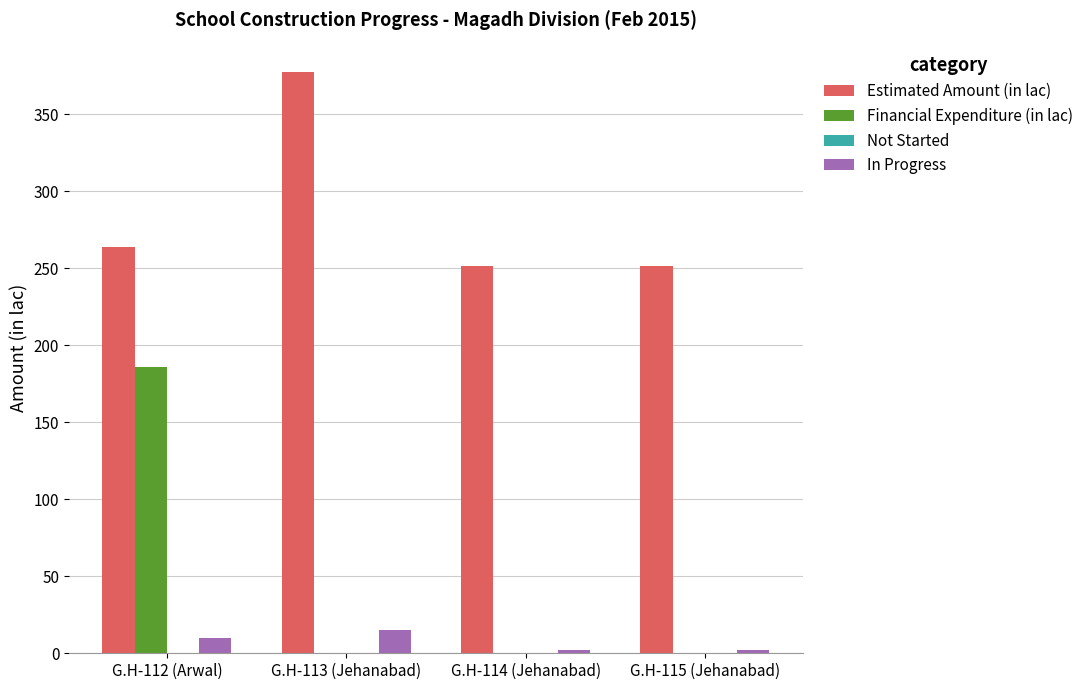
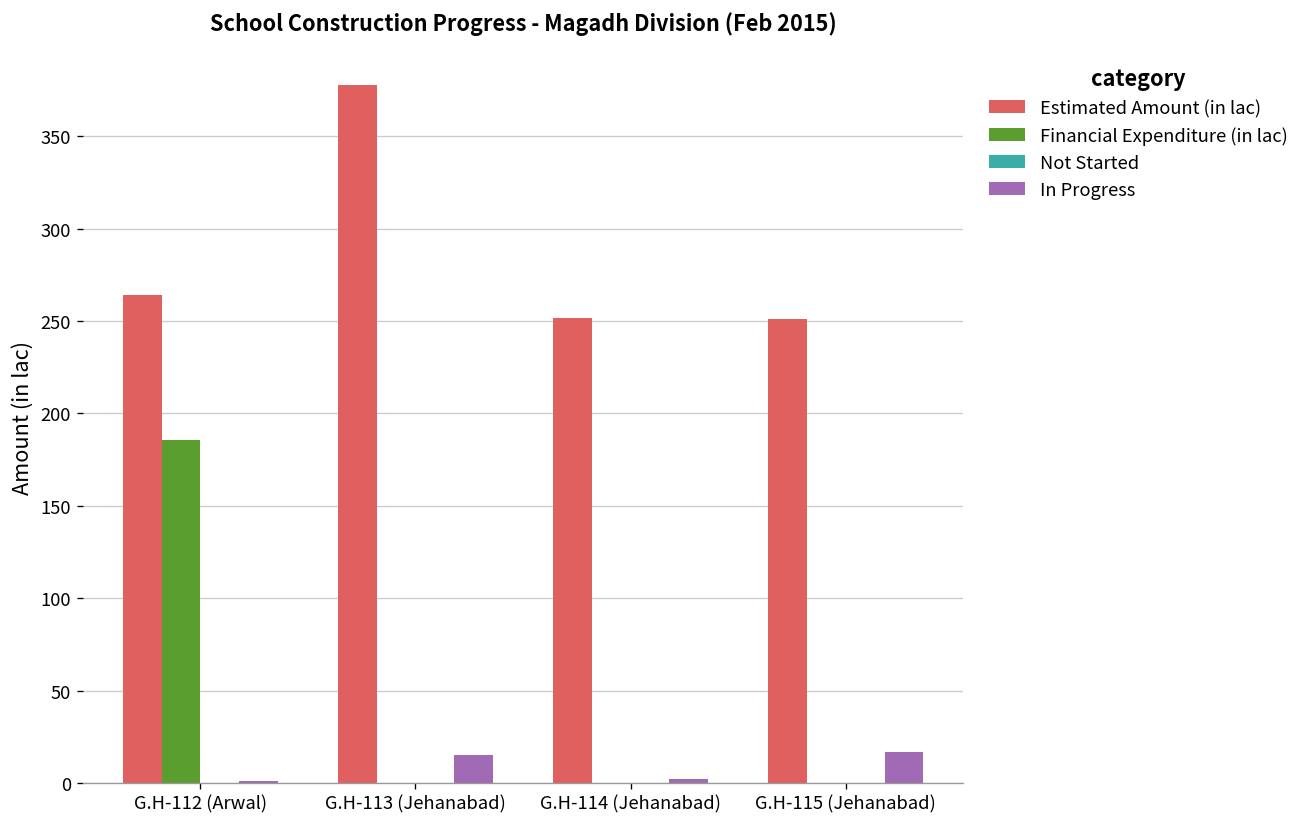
  {
    "Estimated Amount (in lac)": {
      "G.H-112 (Arwal)": 264,
      "G.H-113 (Jehanabad)": 378,
      "G.H-114 (Jehanabad)": 252,
      "G.H-115 (Jehanabad)": 251
    },
    "Financial Expenditure (in lac)": {
      "G.H-112 (Arwal)": 186,
      "G.H-113 (Jehanabad)": 0,
      "G.H-114 (Jehanabad)": 0,
      "G.H-115 (Jehanabad)": 0
    },
    "Not Started": {
      "G.H-112 (Arwal)": 0,
      "G.H-113 (Jehanabad)": 0,
      "G.H-114 (Jehanabad)": 0,
      "G.H-115 (Jehanabad)": 0
    },
    "In Progress": {
-     "G.H-112 (Arwal)": 10,
+     "G.H-112 (Arwal)": 1,
      "G.H-113 (Jehanabad)": 15,
      "G.H-114 (Jehanabad)": 2,
-     "G.H-115 (Jehanabad)": 2
+     "G.H-115 (Jehanabad)": 17
    }
  }
